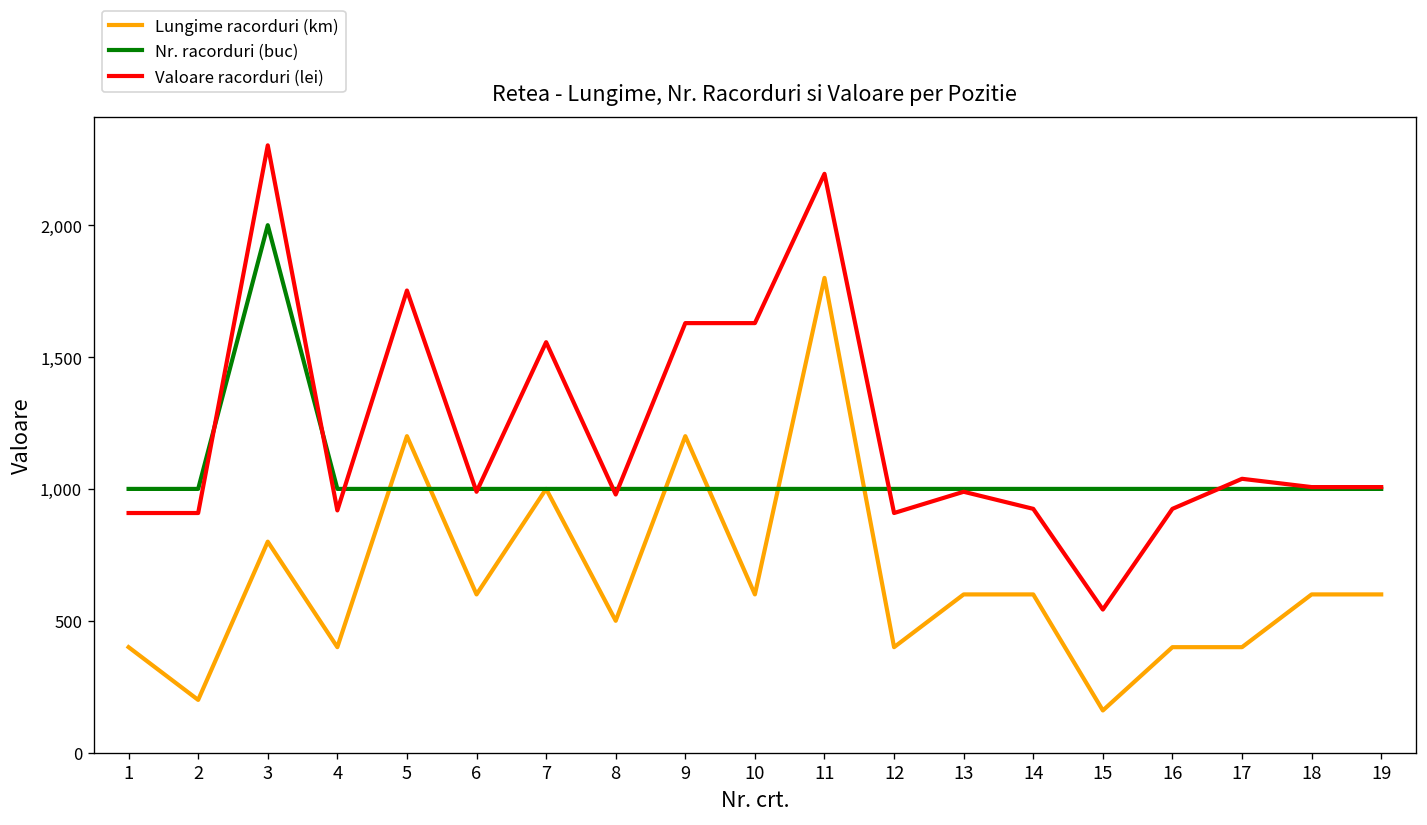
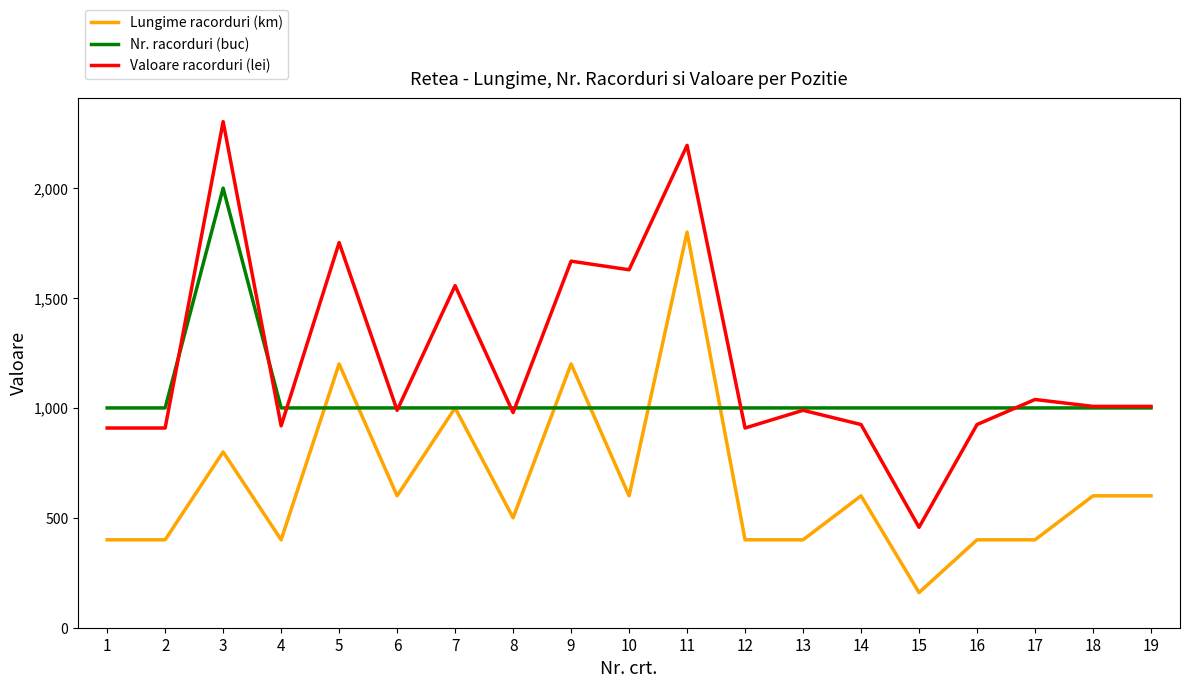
  {
    "Lungime racorduri (km)": {
      "1": "400",
-     "2": "200",
+     "2": "400",
      "3": "800",
      "4": "400",
      "5": "1,200",
      "6": "600",
      "8": "500",
      "9": "1,200",
      "10": "600",
      "11": "1,800",
      "12": "400",
-     "13": "600",
+     "13": "400",
      "14": "600",
      "15": "160",
      "16": "400",
      "17": "400",
      "18": "600",
      "19": "600"
    },
    "Nr. racorduri (buc)": {
      "1": "1,000",
      "2": "1,000",
      "3": "2,000",
      "4": "1,000",
      "5": "1,000",
      "8": "1,000",
      "9": "1,000",
      "10": "1,000",
      "11": "1,000",
      "12": "1,000",
      "14": "1,000",
      "15": "1,000",
      "16": "1,000",
      "17": "1,000"
    },
    "Valoare racorduri (lei)": {
      "1": "910",
      "2": "910",
      "3": "2,300",
      "4": "920",
      "5": "1,750",
      "7": "1,560",
      "8": "980",
-     "9": "1,630",
+     "9": "1,670",
      "10": "1,630",
      "11": "2,190",
      "12": "910",
      "14": "920",
-     "15": "540",
+     "15": "460",
      "16": "920",
      "17": "1,040"
    }
  }
